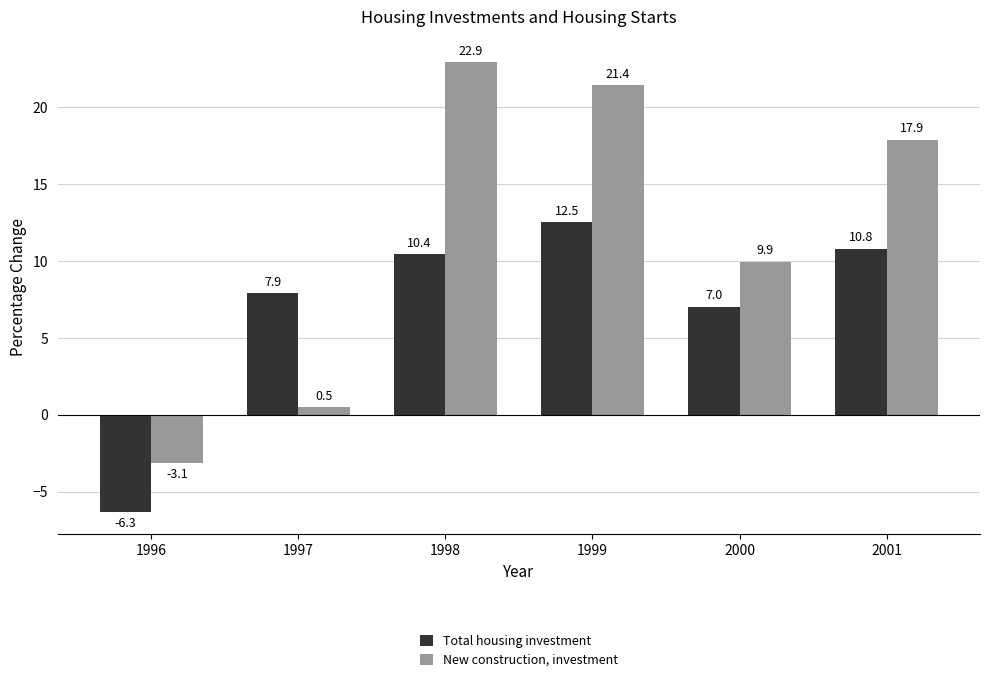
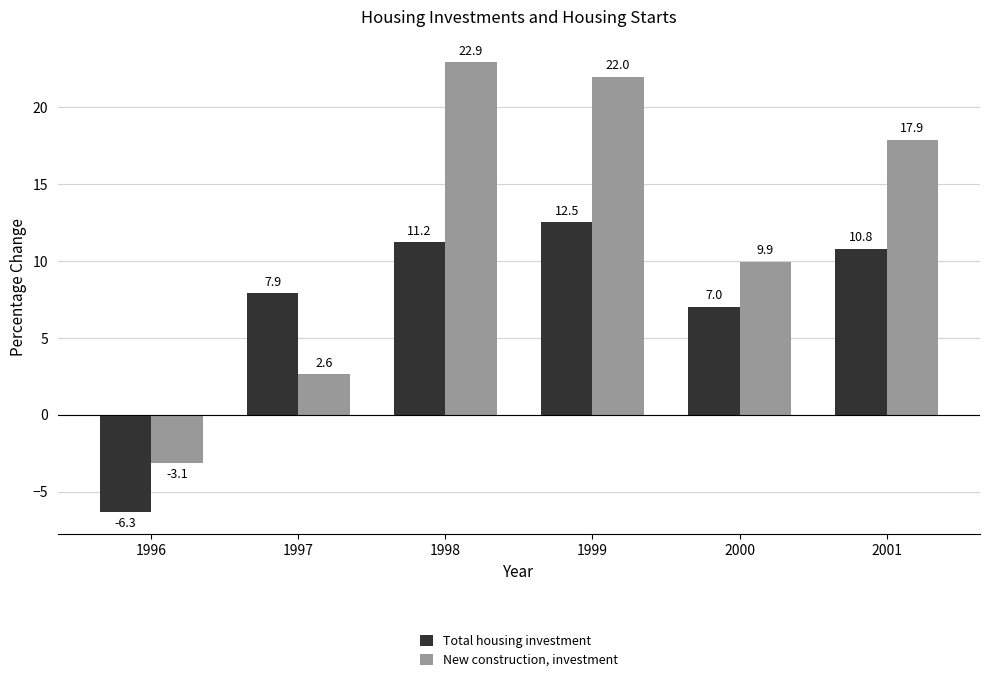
  {
    "Total housing investment": {
      "1996": -6.3,
      "1997": 7.9,
-     "1998": 10.4,
+     "1998": 11.2,
      "1999": 12.5,
      "2000": 7.0,
      "2001": 10.8
    },
    "New construction, investment": {
      "1996": -3.1,
-     "1997": 0.5,
+     "1997": 2.6,
      "1998": 22.9,
-     "1999": 21.4,
+     "1999": 22.0,
      "2000": 9.9,
      "2001": 17.9
    }
  }
